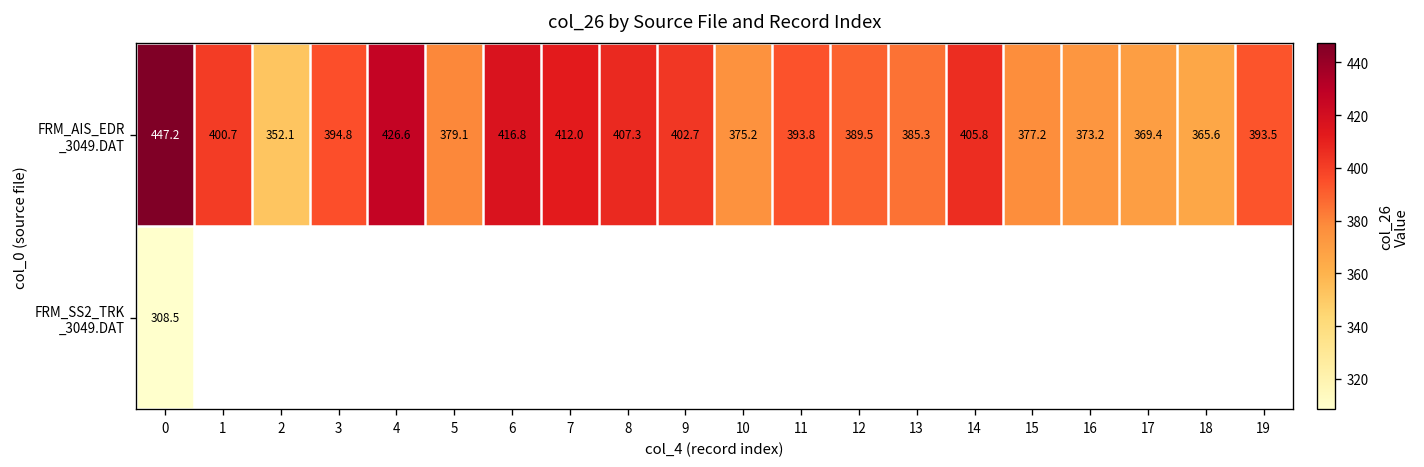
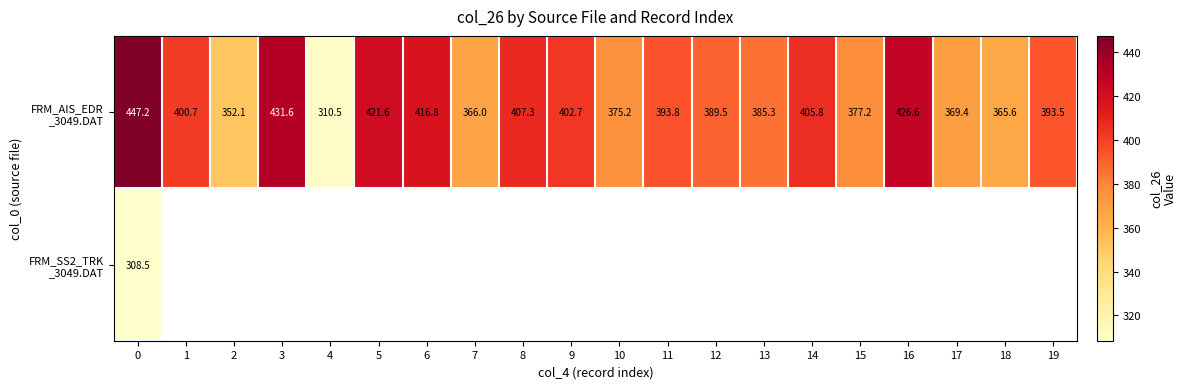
  {
    "FRM_AIS_EDR _3049.DAT": {
      "0": 447.2,
      "1": 400.7,
      "2": 352.1,
-     "3": 394.8,
-     "4": 426.6,
-     "5": 379.1,
+     "3": 431.6,
+     "4": 310.5,
+     "5": 421.6,
      "6": 416.8,
-     "7": 412.0,
+     "7": 366.0,
      "8": 407.3,
      "9": 402.7,
      "10": 375.2,
      "11": 393.8,
      "12": 389.5,
      "13": 385.3,
      "14": 405.8,
      "15": 377.2,
-     "16": 373.2,
+     "16": 426.6,
      "17": 369.4,
      "18": 365.6,
      "19": 393.5
    },
    "FRM_SS2_TRK _3049.DAT": {
      "0": 308.5
    }
  }
